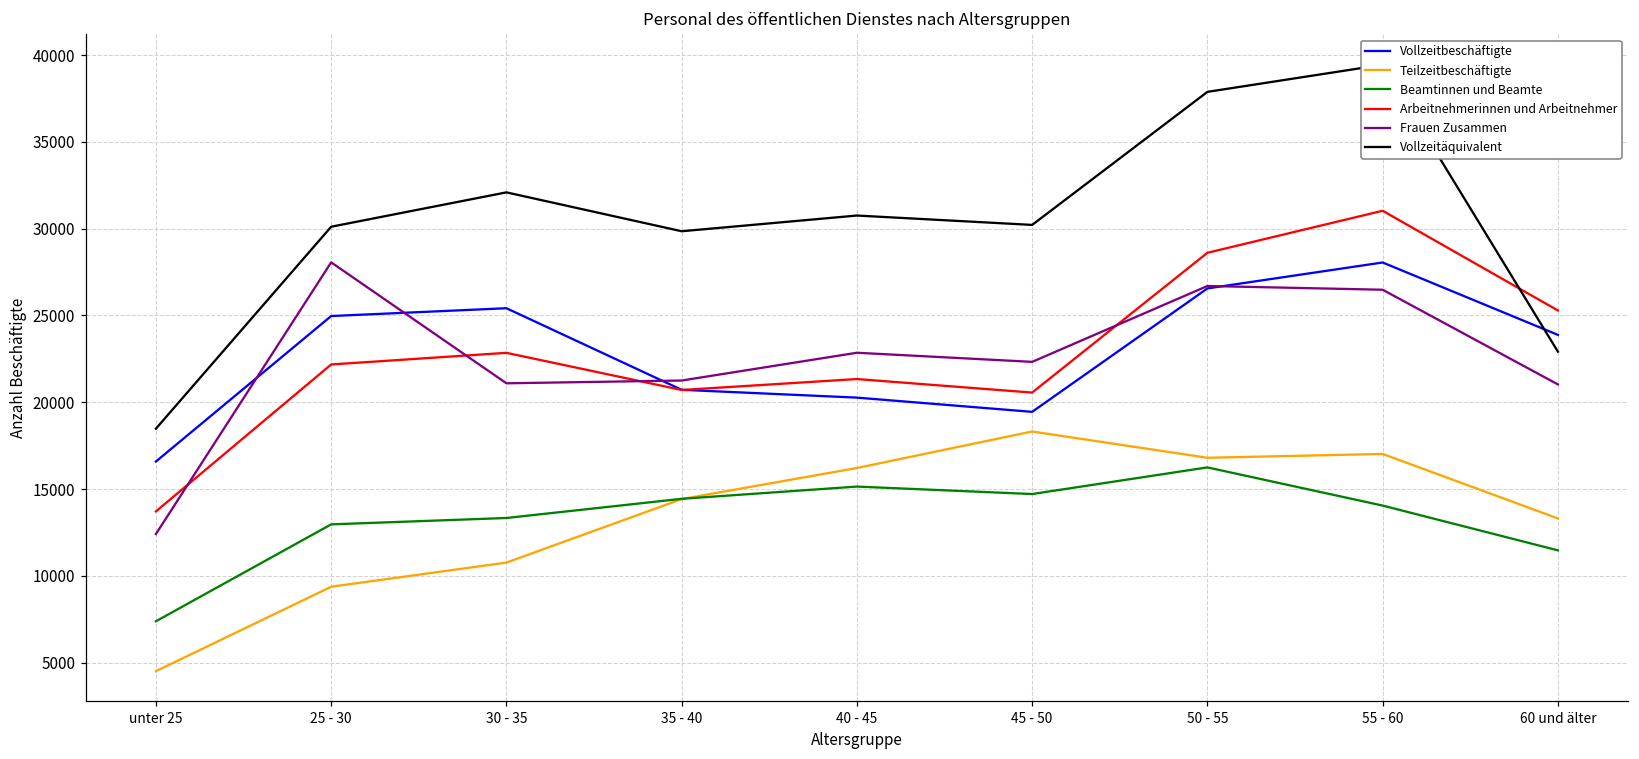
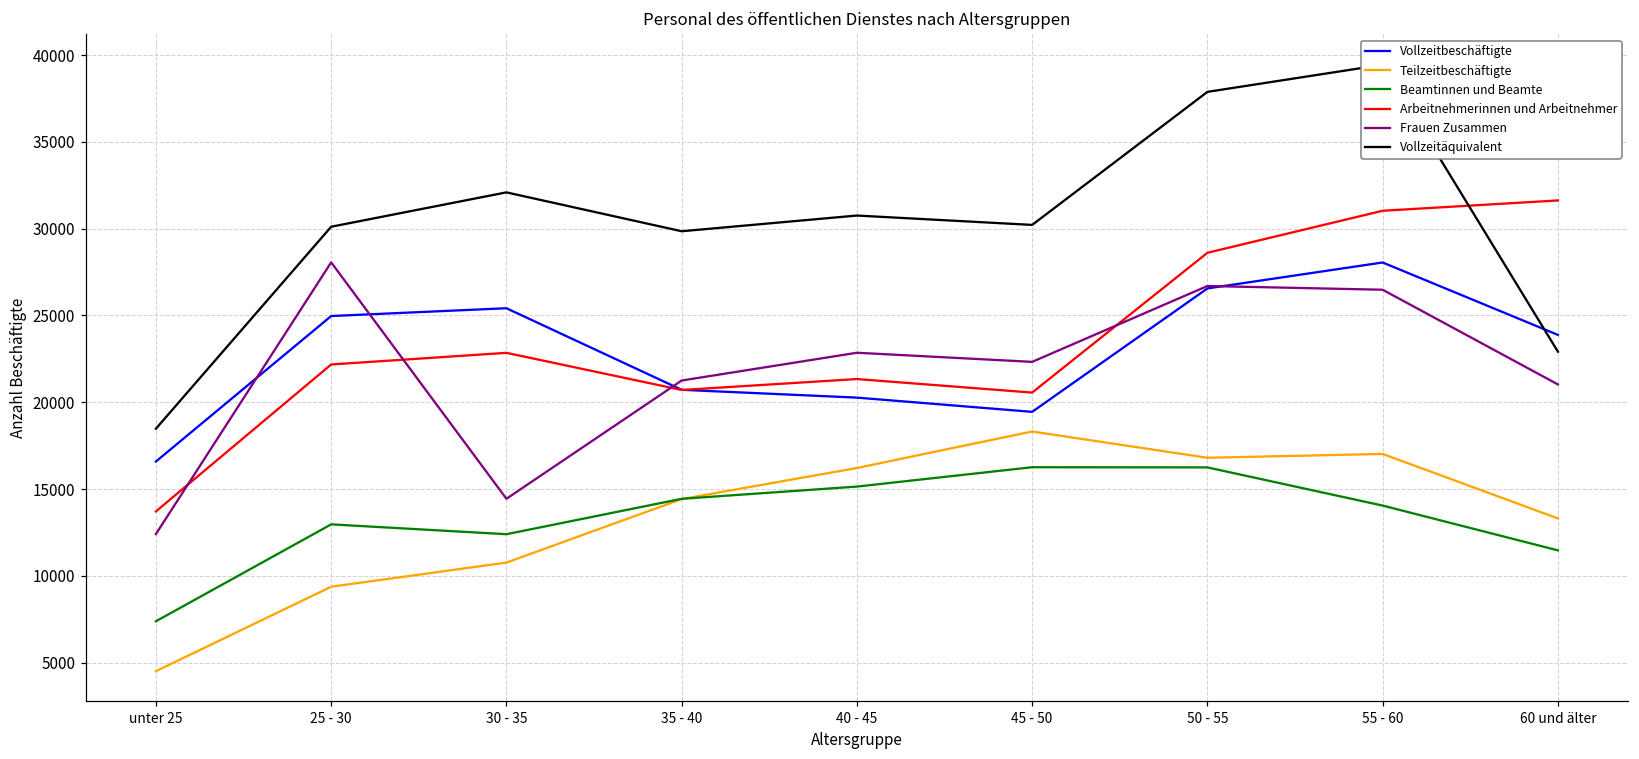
  {
    "Vollzeitbeschäftigte": {
      "unter 25": 16600,
      "25 - 30": 25000,
      "30 - 35": 25400,
      "40 - 45": 20300,
      "45 - 50": 19400,
      "55 - 60": 28100,
      "60 und älter": 23900
    },
    "Teilzeitbeschäftigte": {
      "unter 25": 4500,
      "25 - 30": 9400,
      "30 - 35": 10800,
      "40 - 45": 16200,
      "45 - 50": 18300,
      "50 - 55": 16800,
      "55 - 60": 17000,
      "60 und älter": 13300
    },
    "Beamtinnen und Beamte": {
      "unter 25": 7400,
      "25 - 30": 13000,
-     "30 - 35": 13300,
+     "30 - 35": 12400,
      "40 - 45": 15100,
-     "45 - 50": 14700,
+     "45 - 50": 16300,
      "50 - 55": 16200,
      "55 - 60": 14000,
      "60 und älter": 11500
    },
    "Arbeitnehmerinnen und Arbeitnehmer": {
      "unter 25": 13700,
      "25 - 30": 22200,
      "30 - 35": 22800,
      "40 - 45": 21300,
      "45 - 50": 20600,
      "50 - 55": 28600,
      "55 - 60": 31000,
-     "60 und älter": 25300
+     "60 und älter": 31600
    },
    "Frauen Zusammen": {
      "unter 25": 12400,
      "25 - 30": 28100,
-     "30 - 35": 21100,
+     "30 - 35": 14400,
      "35 - 40": 21300,
      "40 - 45": 22900,
      "45 - 50": 22300,
      "55 - 60": 26500,
      "60 und älter": 21000
    },
    "Vollzeitäquivalent": {
      "unter 25": 18500,
      "25 - 30": 30100,
      "30 - 35": 32100,
      "35 - 40": 29900,
      "40 - 45": 30800,
      "45 - 50": 30200,
      "50 - 55": 37900,
      "60 und älter": 22900
    }
  }
